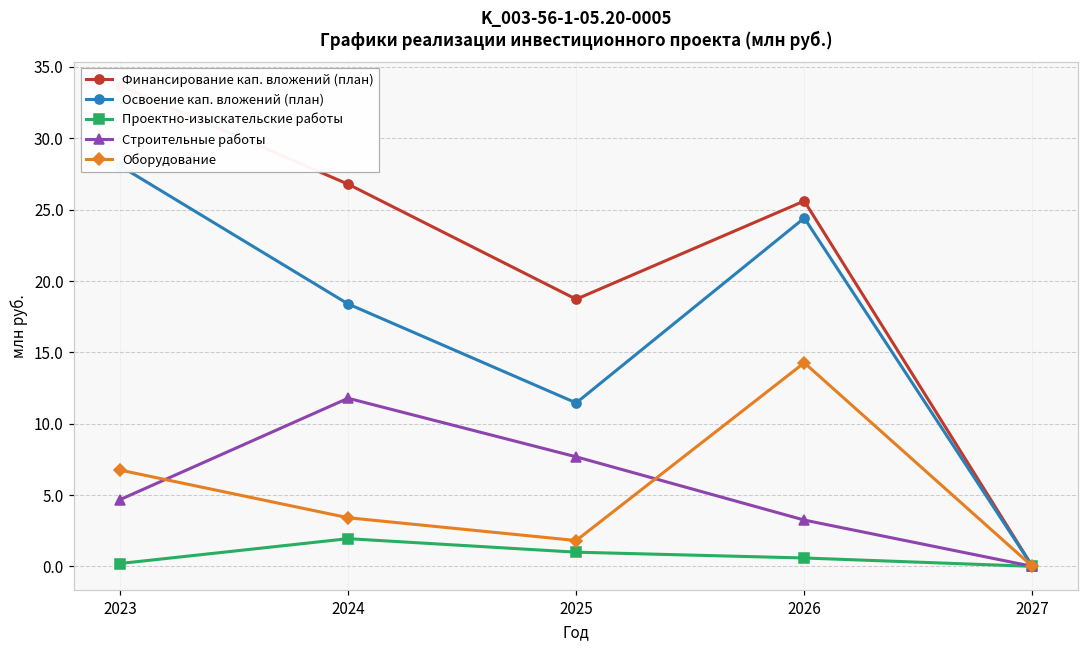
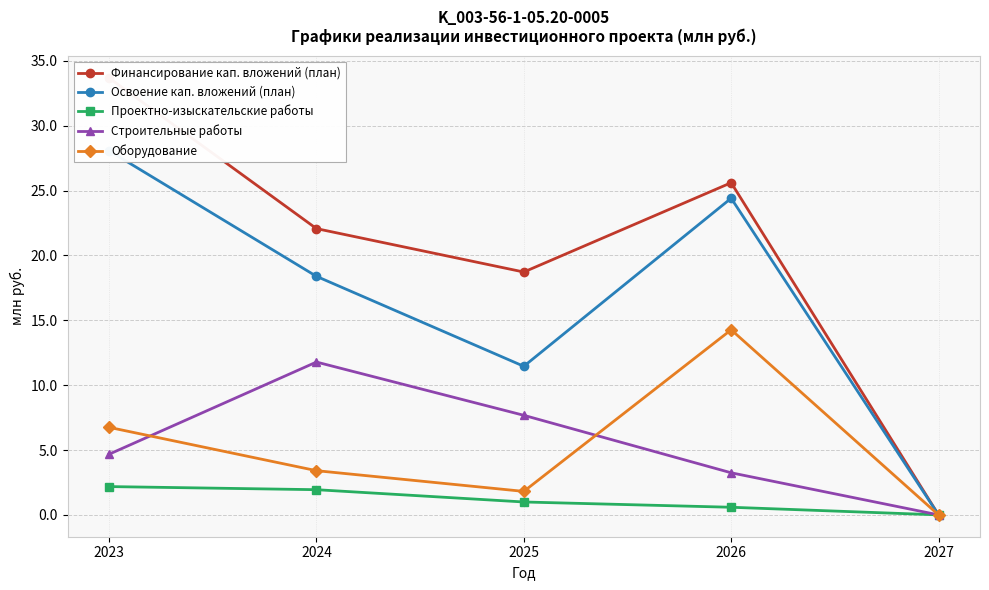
  {
    "Финансирование кап. вложений (план)": {
-     "2024": 26.8,
+     "2024": 22.1,
      "2025": 18.7,
      "2026": 25.6
    },
    "Освоение кап. вложений (план)": {
      "2024": 18.4,
      "2025": 11.5,
      "2026": 24.4
    },
    "Проектно-изыскательские работы": {
-     "2023": 0.2,
+     "2023": 2.2,
      "2024": 1.9,
      "2025": 1.0,
      "2026": 0.6
    },
    "Строительные работы": {
      "2023": 4.7,
      "2024": 11.8,
      "2025": 7.7,
      "2026": 3.2
    },
    "Оборудование": {
      "2023": 6.7,
      "2024": 3.4,
      "2025": 1.8,
      "2026": 14.3
    }
  }
